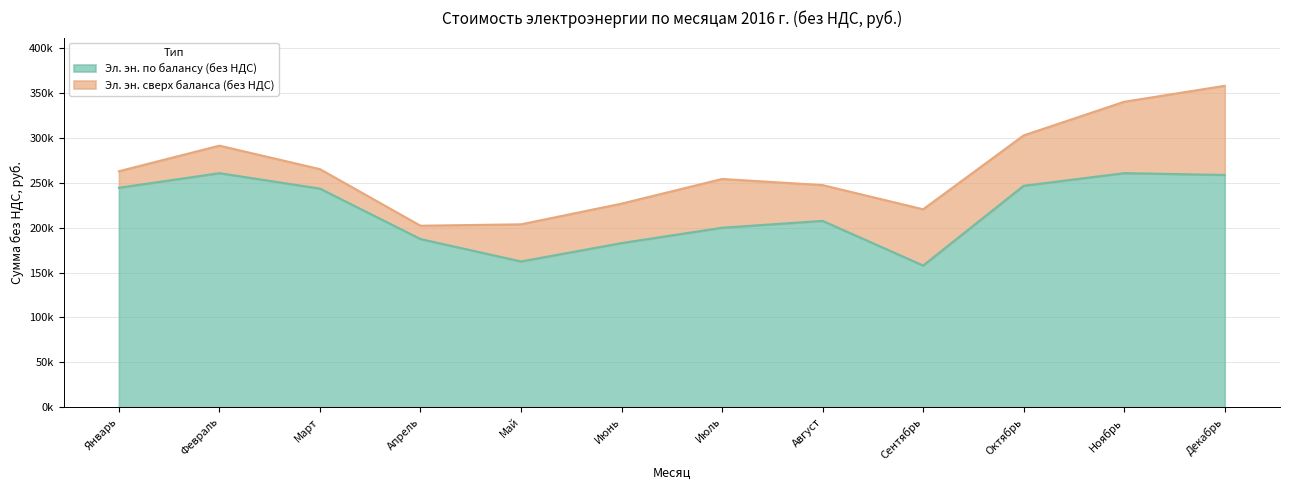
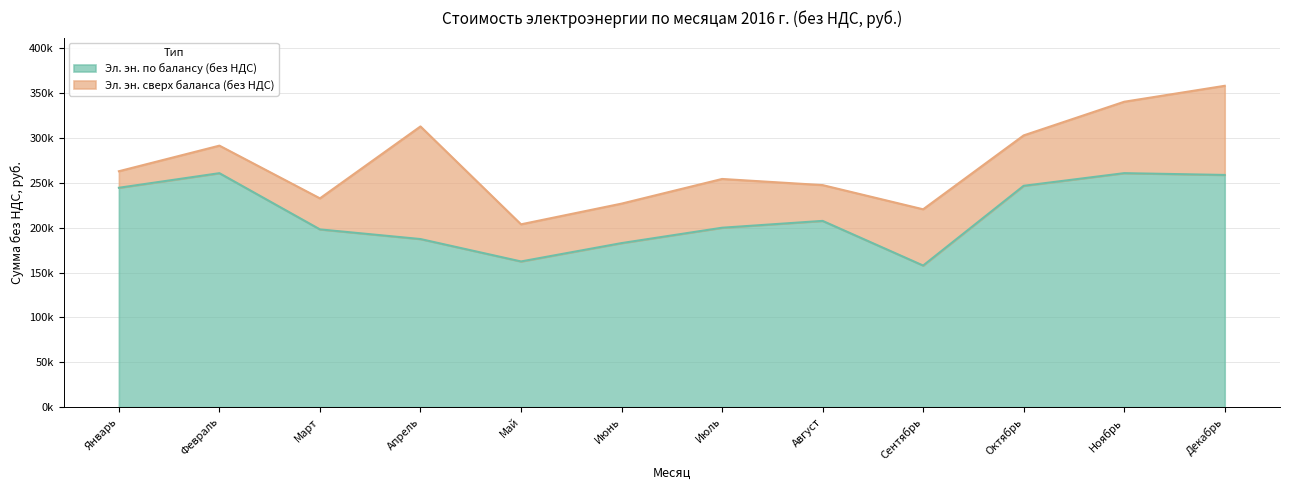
  {
    "Эл. эн. по балансу (без НДС)": {
      "Январь": 240000,
      "Февраль": 260000,
-     "Март": 240000,
+     "Март": 200000,
      "Апрель": 190000,
      "Май": 160000,
      "Июнь": 180000,
      "Июль": 200000,
      "Август": 210000,
      "Сентябрь": 160000,
      "Октябрь": 250000,
      "Ноябрь": 260000,
      "Декабрь": 260000
    },
    "Эл. эн. сверх баланса (без НДС)": {
      "Январь": 20000,
      "Февраль": 30000,
-     "Март": 20000,
-     "Апрель": 10000,
+     "Март": 30000,
+     "Апрель": 130000,
      "Май": 40000,
      "Июнь": 40000,
      "Июль": 50000,
      "Август": 40000,
      "Сентябрь": 60000,
      "Октябрь": 60000,
      "Ноябрь": 80000,
      "Декабрь": 100000
    }
  }
